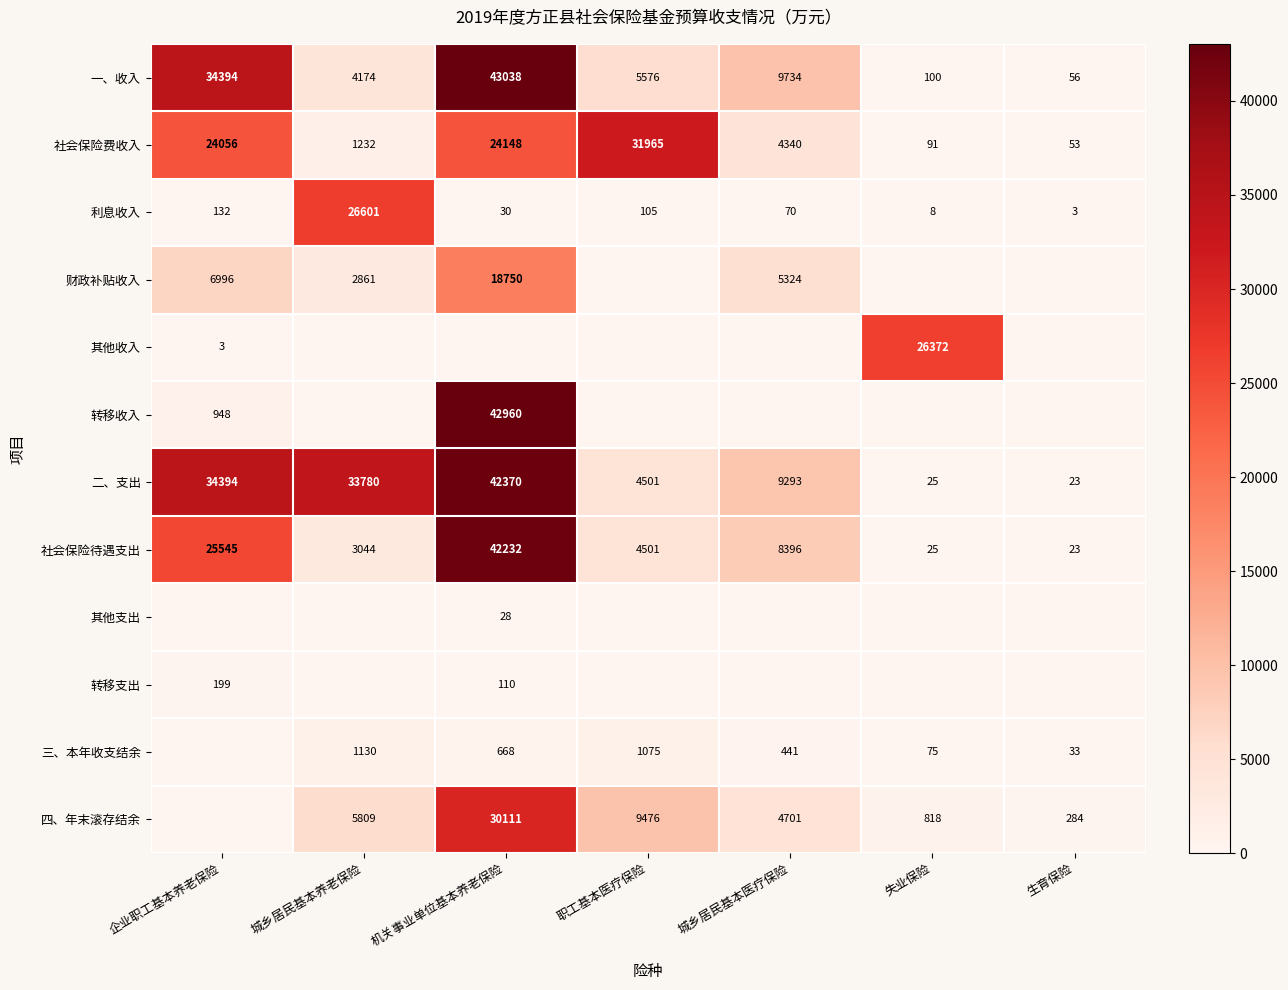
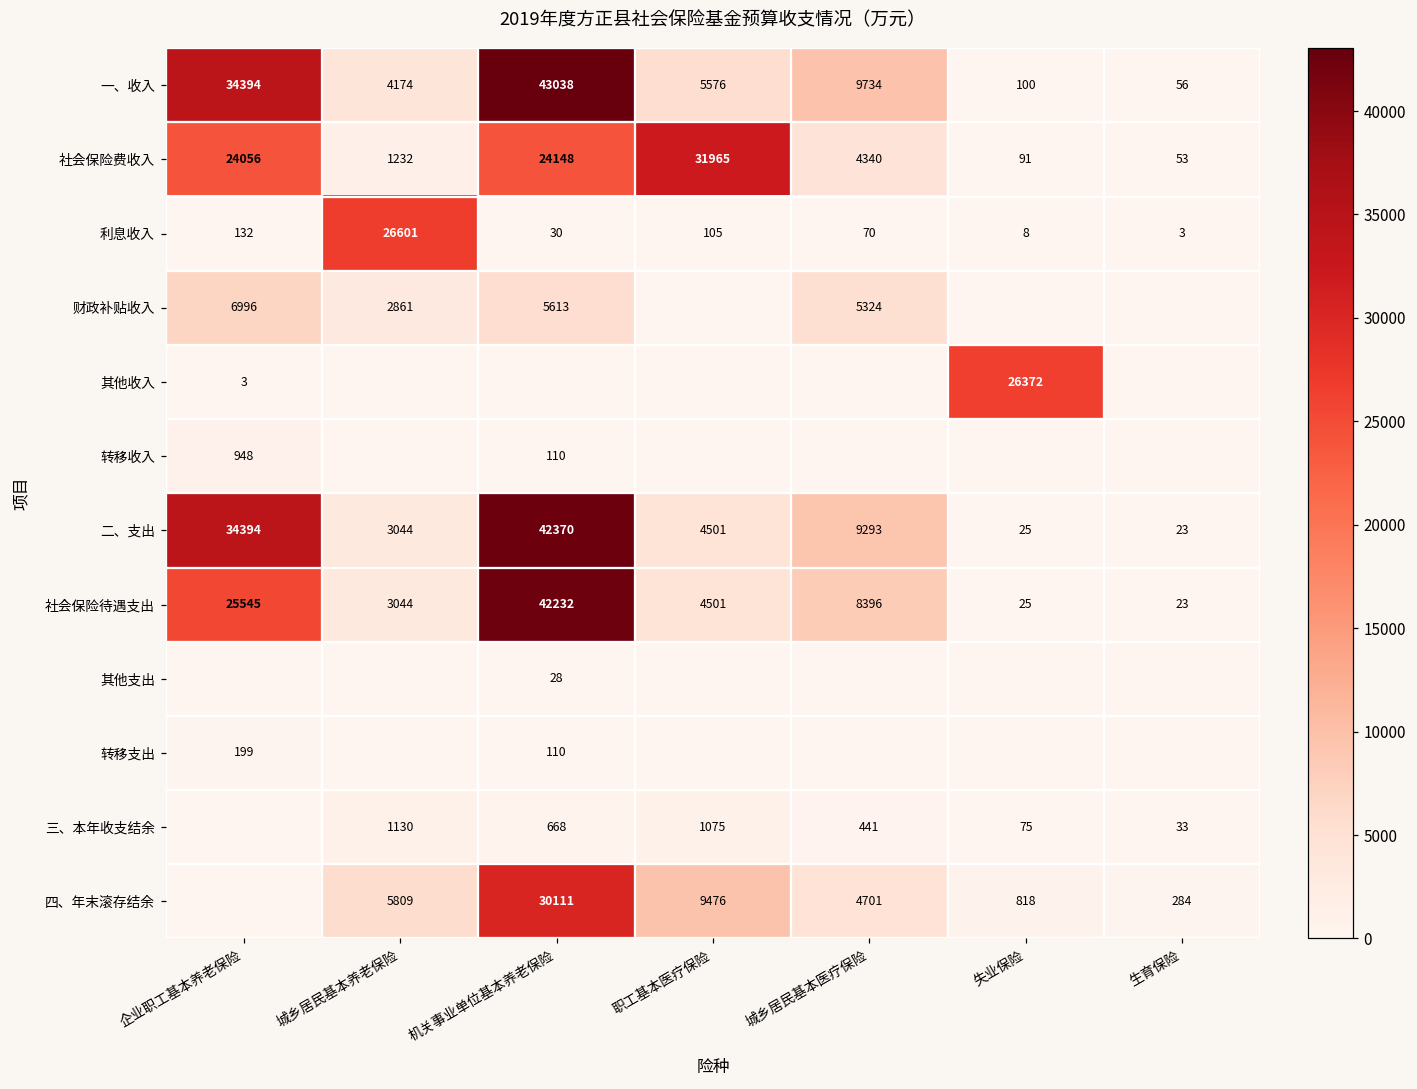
  {
    "一、收入": {
      "企业职工基本养老保险": 34394,
      "城乡居民基本养老保险": 4174,
      "机关事业单位基本养老保险": 43038,
      "职工基本医疗保险": 5576,
      "城乡居民基本医疗保险": 9734,
      "失业保险": 100,
      "生育保险": 56
    },
    "社会保险费收入": {
      "企业职工基本养老保险": 24056,
      "城乡居民基本养老保险": 1232,
      "机关事业单位基本养老保险": 24148,
      "职工基本医疗保险": 31965,
      "城乡居民基本医疗保险": 4340,
      "失业保险": 91,
      "生育保险": 53
    },
    "利息收入": {
      "企业职工基本养老保险": 132,
      "城乡居民基本养老保险": 26601,
      "机关事业单位基本养老保险": 30,
      "职工基本医疗保险": 105,
      "城乡居民基本医疗保险": 70,
      "失业保险": 8,
      "生育保险": 3
    },
    "财政补贴收入": {
      "企业职工基本养老保险": 6996,
      "城乡居民基本养老保险": 2861,
-     "机关事业单位基本养老保险": 18750,
+     "机关事业单位基本养老保险": 5613,
      "城乡居民基本医疗保险": 5324
    },
    "其他收入": {
      "企业职工基本养老保险": 3,
      "失业保险": 26372
    },
    "转移收入": {
      "企业职工基本养老保险": 948,
-     "机关事业单位基本养老保险": 42960
+     "机关事业单位基本养老保险": 110
    },
    "二、支出": {
      "企业职工基本养老保险": 34394,
-     "城乡居民基本养老保险": 33780,
+     "城乡居民基本养老保险": 3044,
      "机关事业单位基本养老保险": 42370,
      "职工基本医疗保险": 4501,
      "城乡居民基本医疗保险": 9293,
      "失业保险": 25,
      "生育保险": 23
    },
    "社会保险待遇支出": {
      "企业职工基本养老保险": 25545,
      "城乡居民基本养老保险": 3044,
      "机关事业单位基本养老保险": 42232,
      "职工基本医疗保险": 4501,
      "城乡居民基本医疗保险": 8396,
      "失业保险": 25,
      "生育保险": 23
    },
    "其他支出": {
      "机关事业单位基本养老保险": 28
    },
    "转移支出": {
      "企业职工基本养老保险": 199,
      "机关事业单位基本养老保险": 110
    },
    "三、本年收支结余": {
      "城乡居民基本养老保险": 1130,
      "机关事业单位基本养老保险": 668,
      "职工基本医疗保险": 1075,
      "城乡居民基本医疗保险": 441,
      "失业保险": 75,
      "生育保险": 33
    },
    "四、年末滚存结余": {
      "城乡居民基本养老保险": 5809,
      "机关事业单位基本养老保险": 30111,
      "职工基本医疗保险": 9476,
      "城乡居民基本医疗保险": 4701,
      "失业保险": 818,
      "生育保险": 284
    }
  }
